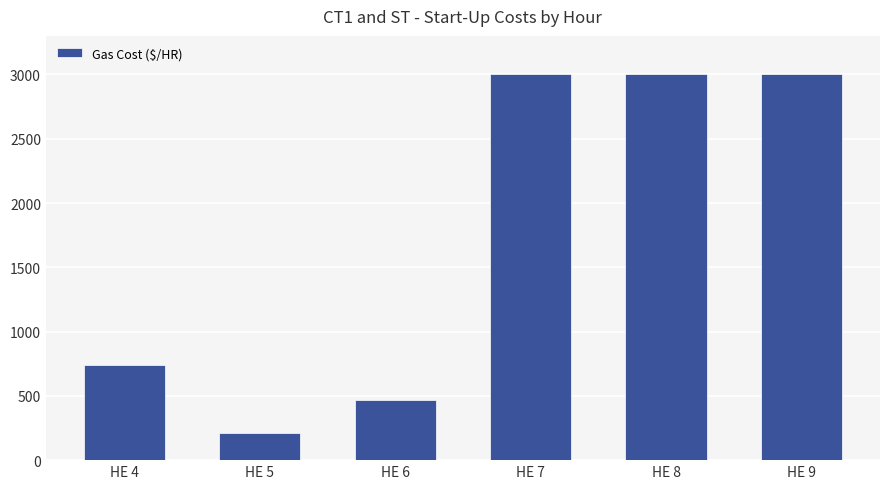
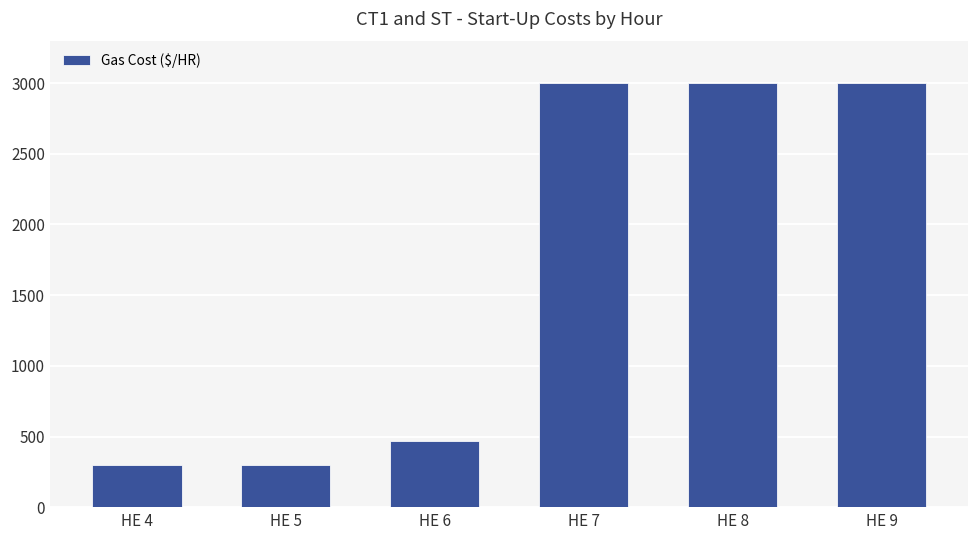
  {
-   "HE 4": 740,
-   "HE 5": 210,
+   "HE 4": 300,
+   "HE 5": 300,
    "HE 6": 470,
    "HE 7": 3000,
    "HE 8": 3000,
    "HE 9": 3000
  }
